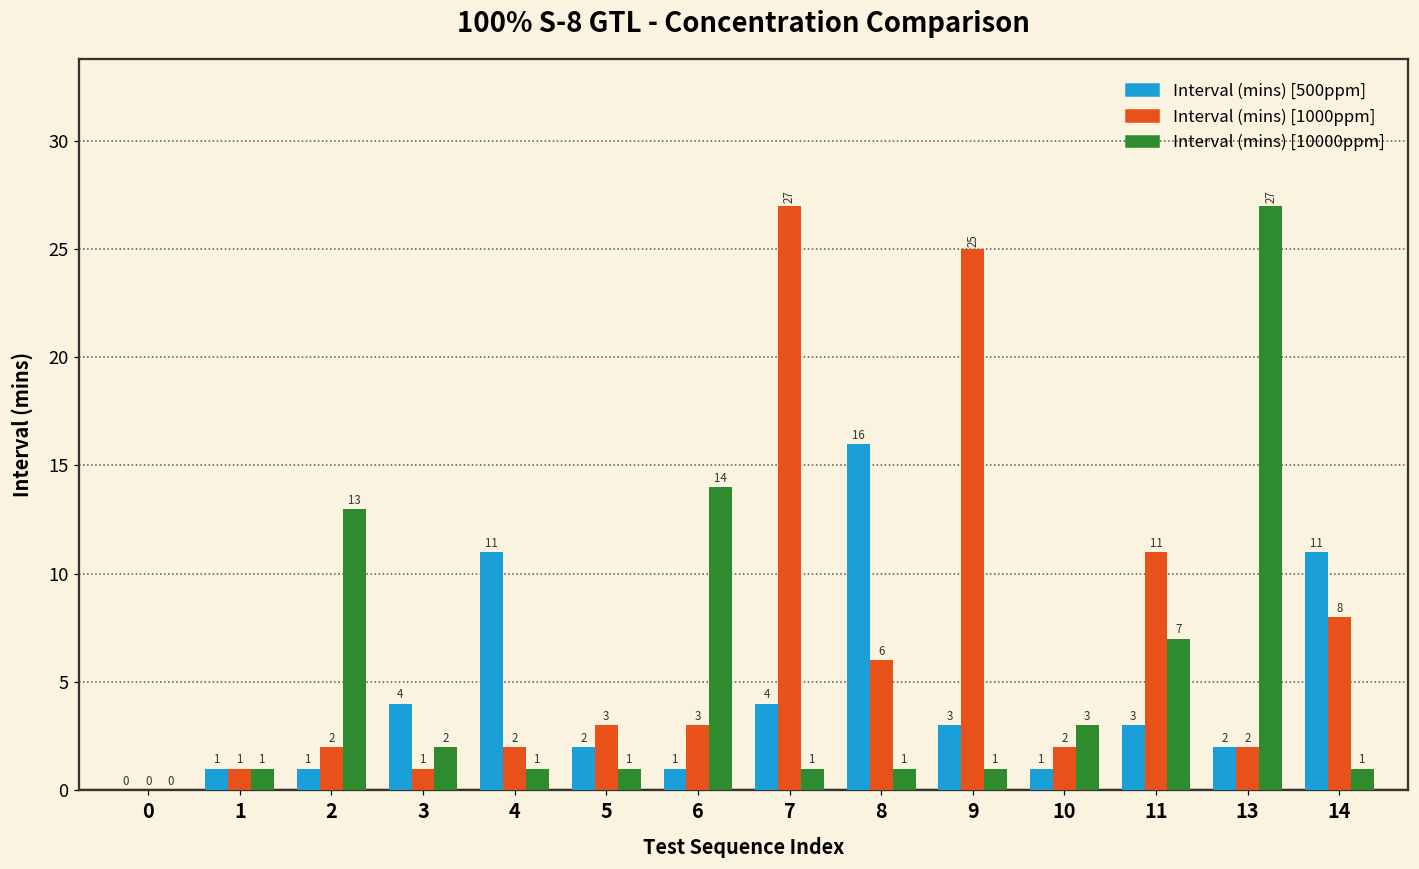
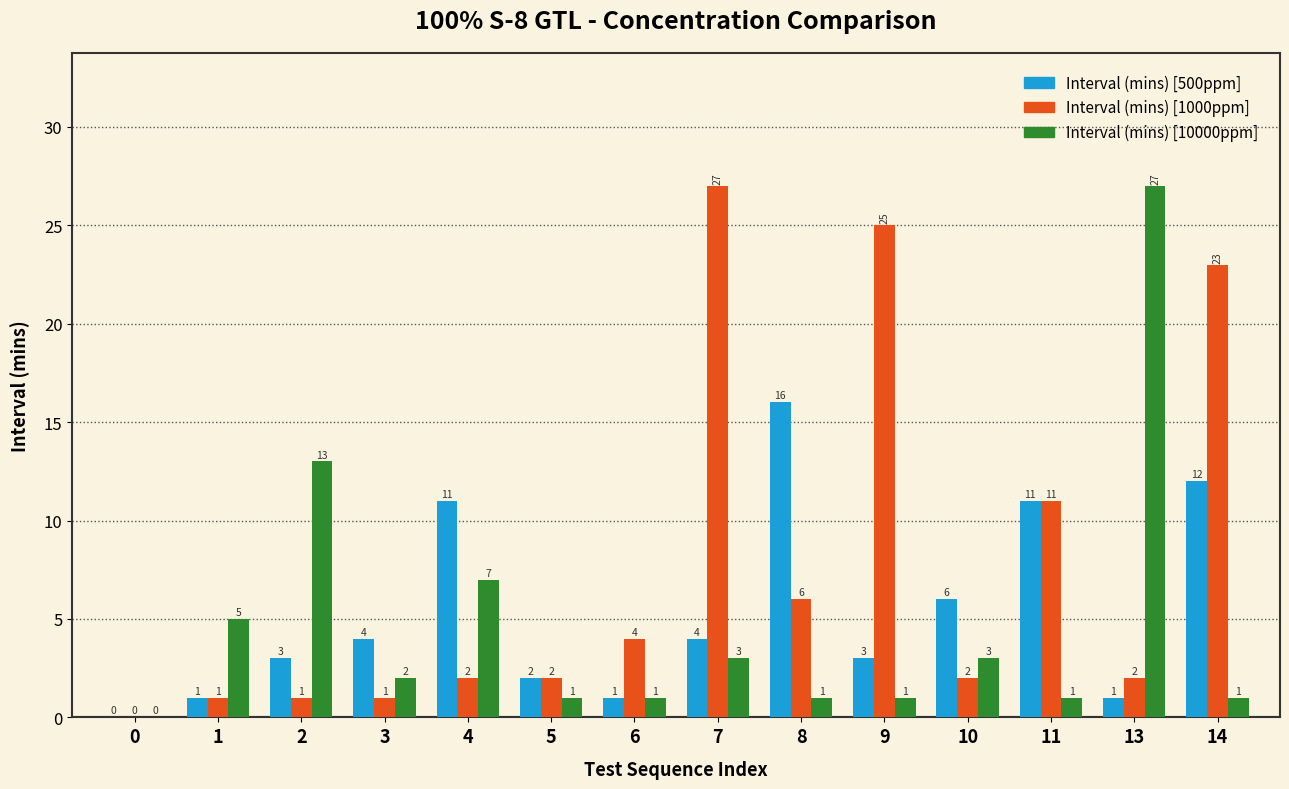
  {
    "Interval (mins) [500ppm]": {
      "0": 0,
      "1": 1,
-     "2": 1,
+     "2": 3,
      "3": 4,
      "4": 11,
      "5": 2,
      "6": 1,
      "7": 4,
      "8": 16,
      "9": 3,
-     "10": 1,
-     "11": 3,
-     "13": 2,
-     "14": 11
+     "10": 6,
+     "11": 11,
+     "13": 1,
+     "14": 12
    },
    "Interval (mins) [1000ppm]": {
      "0": 0,
      "1": 1,
-     "2": 2,
+     "2": 1,
      "3": 1,
      "4": 2,
-     "5": 3,
-     "6": 3,
+     "5": 2,
+     "6": 4,
      "7": 27,
      "8": 6,
      "9": 25,
      "10": 2,
      "11": 11,
      "13": 2,
-     "14": 8
+     "14": 23
    },
    "Interval (mins) [10000ppm]": {
      "0": 0,
-     "1": 1,
+     "1": 5,
      "2": 13,
      "3": 2,
-     "4": 1,
+     "4": 7,
      "5": 1,
-     "6": 14,
-     "7": 1,
+     "6": 1,
+     "7": 3,
      "8": 1,
      "9": 1,
      "10": 3,
-     "11": 7,
+     "11": 1,
      "13": 27,
      "14": 1
    }
  }
